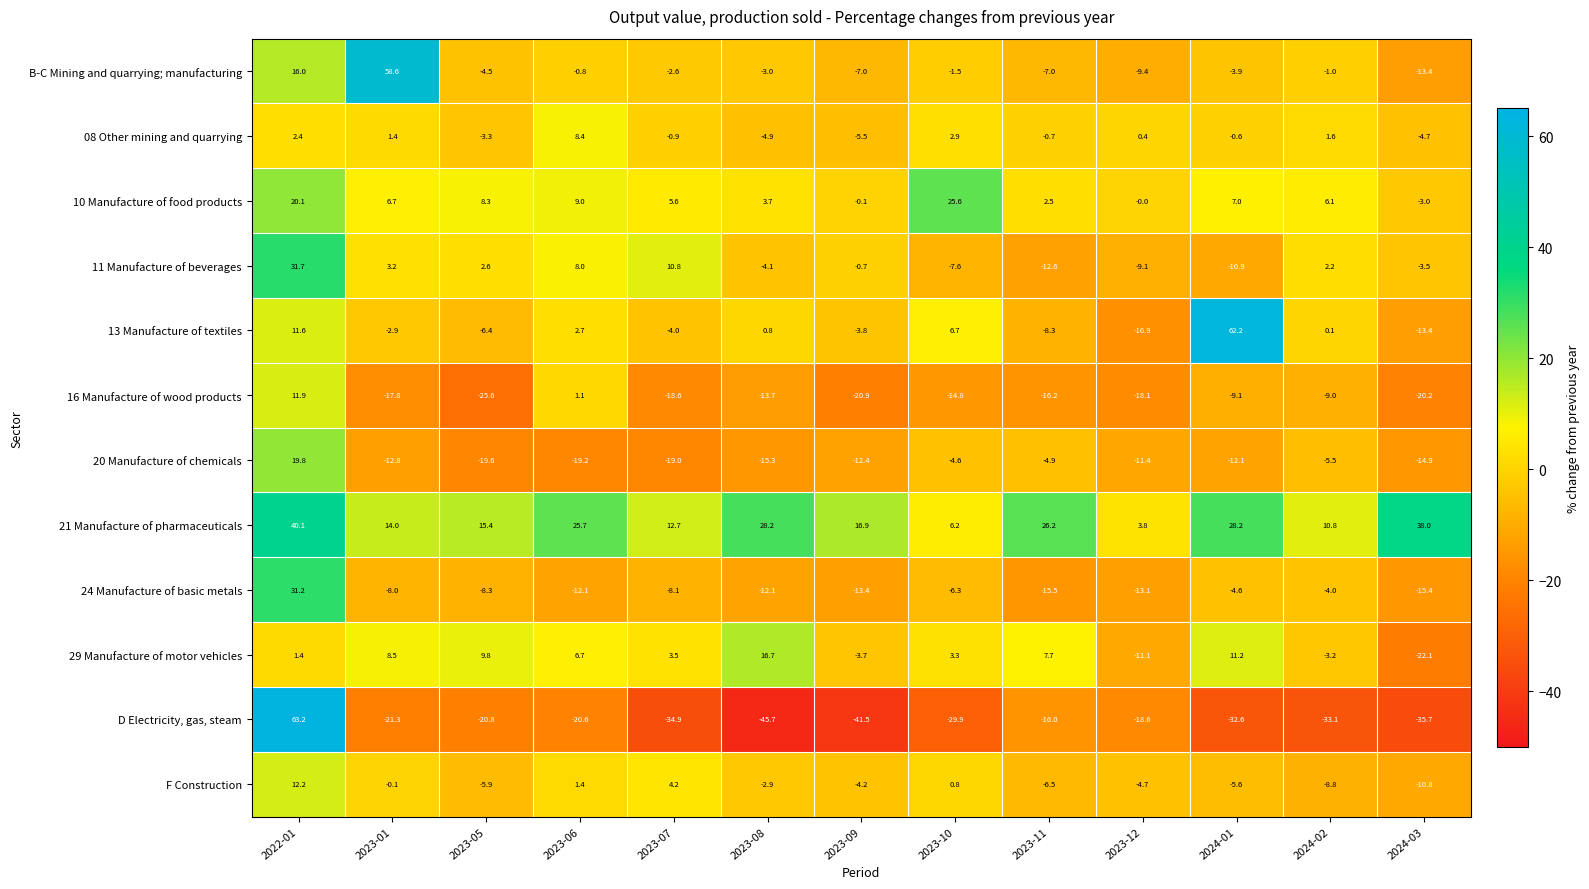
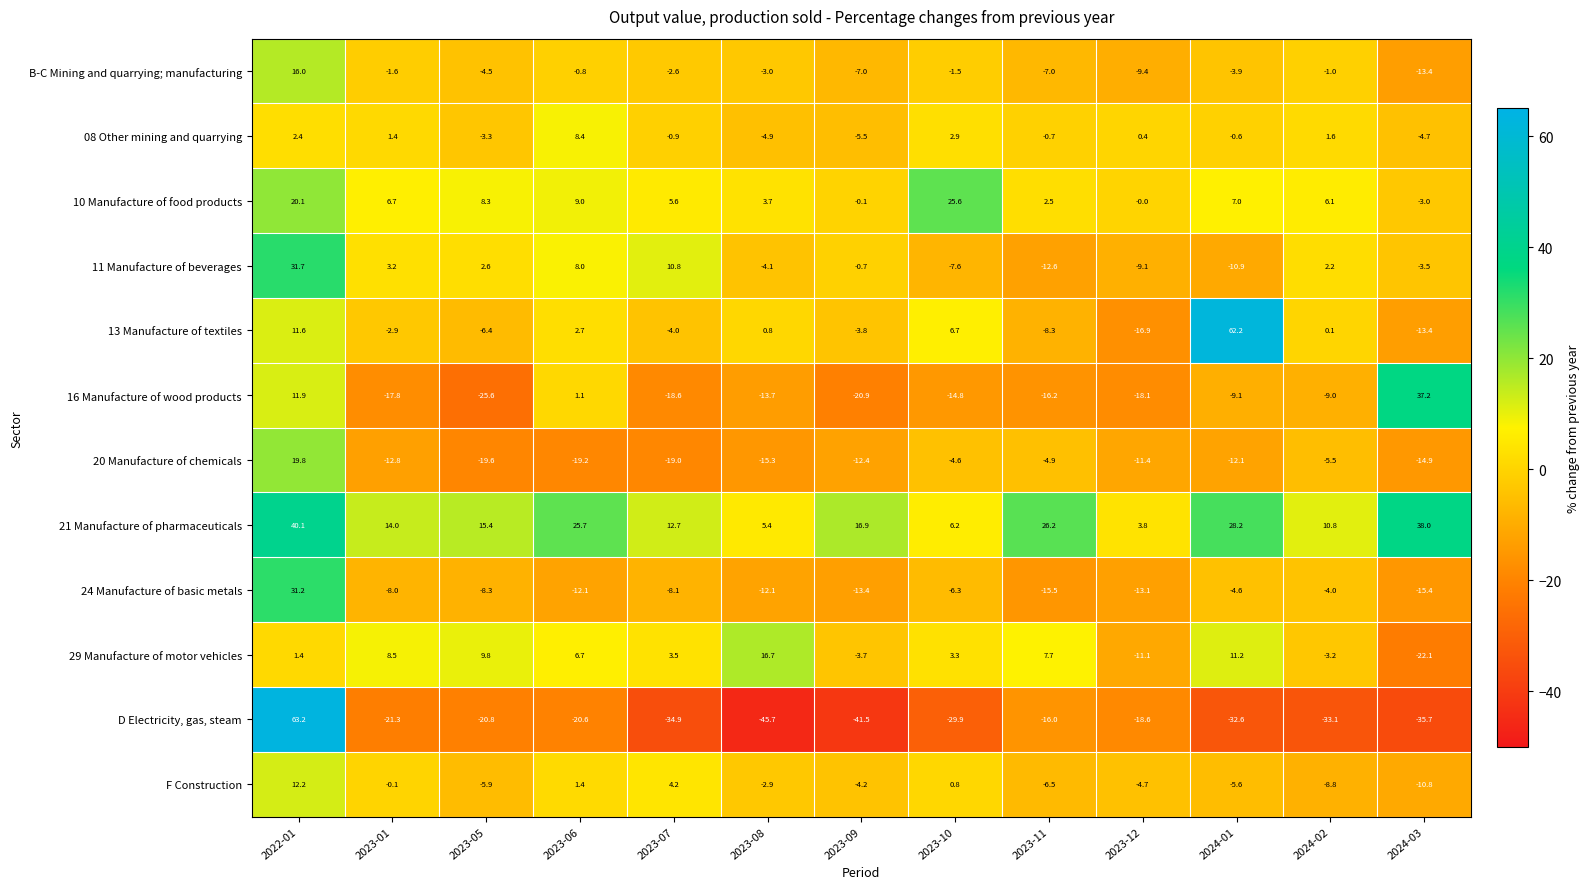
  {
    "B-C Mining and quarrying; manufacturing": {
      "2022-01": 16.0,
-     "2023-01": 58.6,
+     "2023-01": -1.6,
      "2023-05": -4.5,
      "2023-06": -0.8,
      "2023-07": -2.6,
      "2023-08": -3.0,
      "2023-09": -7.0,
      "2023-10": -1.5,
      "2023-11": -7.0,
      "2023-12": -9.4,
      "2024-01": -3.9,
      "2024-02": -1.0,
      "2024-03": -13.4
    },
    "08 Other mining and quarrying": {
      "2022-01": 2.4,
      "2023-01": 1.4,
      "2023-05": -3.3,
      "2023-06": 8.4,
      "2023-07": -0.9,
      "2023-08": -4.9,
      "2023-09": -5.5,
      "2023-10": 2.9,
      "2023-11": -0.7,
      "2023-12": 0.4,
      "2024-01": -0.6,
      "2024-02": 1.6,
      "2024-03": -4.7
    },
    "10 Manufacture of food products": {
      "2022-01": 20.1,
      "2023-01": 6.7,
      "2023-05": 8.3,
      "2023-06": 9.0,
      "2023-07": 5.6,
      "2023-08": 3.7,
      "2023-09": -0.1,
      "2023-10": 25.6,
      "2023-11": 2.5,
      "2023-12": -0.0,
      "2024-01": 7.0,
      "2024-02": 6.1,
      "2024-03": -3.0
    },
    "11 Manufacture of beverages": {
      "2022-01": 31.7,
      "2023-01": 3.2,
      "2023-05": 2.6,
      "2023-06": 8.0,
      "2023-07": 10.8,
      "2023-08": -4.1,
      "2023-09": -0.7,
      "2023-10": -7.6,
      "2023-11": -12.6,
      "2023-12": -9.1,
      "2024-01": -10.9,
      "2024-02": 2.2,
      "2024-03": -3.5
    },
    "13 Manufacture of textiles": {
      "2022-01": 11.6,
      "2023-01": -2.9,
      "2023-05": -6.4,
      "2023-06": 2.7,
      "2023-07": -4.0,
      "2023-08": 0.8,
      "2023-09": -3.8,
      "2023-10": 6.7,
      "2023-11": -8.3,
      "2023-12": -16.9,
      "2024-01": 62.2,
      "2024-02": 0.1,
      "2024-03": -13.4
    },
    "16 Manufacture of wood products": {
      "2022-01": 11.9,
      "2023-01": -17.8,
      "2023-05": -25.6,
      "2023-06": 1.1,
      "2023-07": -18.6,
      "2023-08": -13.7,
      "2023-09": -20.9,
      "2023-10": -14.8,
      "2023-11": -16.2,
      "2023-12": -18.1,
      "2024-01": -9.1,
      "2024-02": -9.0,
-     "2024-03": -20.2
+     "2024-03": 37.2
    },
    "20 Manufacture of chemicals": {
      "2022-01": 19.8,
      "2023-01": -12.8,
      "2023-05": -19.6,
      "2023-06": -19.2,
      "2023-07": -19.0,
      "2023-08": -15.3,
      "2023-09": -12.4,
      "2023-10": -4.6,
      "2023-11": -4.9,
      "2023-12": -11.4,
      "2024-01": -12.1,
      "2024-02": -5.5,
      "2024-03": -14.9
    },
    "21 Manufacture of pharmaceuticals": {
      "2022-01": 40.1,
      "2023-01": 14.0,
      "2023-05": 15.4,
      "2023-06": 25.7,
      "2023-07": 12.7,
-     "2023-08": 28.2,
+     "2023-08": 5.4,
      "2023-09": 16.9,
      "2023-10": 6.2,
      "2023-11": 26.2,
      "2023-12": 3.8,
      "2024-01": 28.2,
      "2024-02": 10.8,
      "2024-03": 38.0
    },
    "24 Manufacture of basic metals": {
      "2022-01": 31.2,
      "2023-01": -8.0,
      "2023-05": -8.3,
      "2023-06": -12.1,
      "2023-07": -8.1,
      "2023-08": -12.1,
      "2023-09": -13.4,
      "2023-10": -6.3,
      "2023-11": -15.5,
      "2023-12": -13.1,
      "2024-01": -4.6,
      "2024-02": -4.0,
      "2024-03": -15.4
    },
    "29 Manufacture of motor vehicles": {
      "2022-01": 1.4,
      "2023-01": 8.5,
      "2023-05": 9.8,
      "2023-06": 6.7,
      "2023-07": 3.5,
      "2023-08": 16.7,
      "2023-09": -3.7,
      "2023-10": 3.3,
      "2023-11": 7.7,
      "2023-12": -11.1,
      "2024-01": 11.2,
      "2024-02": -3.2,
      "2024-03": -22.1
    },
    "D Electricity, gas, steam": {
      "2022-01": 63.2,
      "2023-01": -21.3,
      "2023-05": -20.8,
      "2023-06": -20.6,
      "2023-07": -34.9,
      "2023-08": -45.7,
      "2023-09": -41.5,
      "2023-10": -29.9,
      "2023-11": -16.0,
      "2023-12": -18.6,
      "2024-01": -32.6,
      "2024-02": -33.1,
      "2024-03": -35.7
    },
    "F Construction": {
      "2022-01": 12.2,
      "2023-01": -0.1,
      "2023-05": -5.9,
      "2023-06": 1.4,
      "2023-07": 4.2,
      "2023-08": -2.9,
      "2023-09": -4.2,
      "2023-10": 0.8,
      "2023-11": -6.5,
      "2023-12": -4.7,
      "2024-01": -5.6,
      "2024-02": -8.8,
      "2024-03": -10.8
    }
  }
